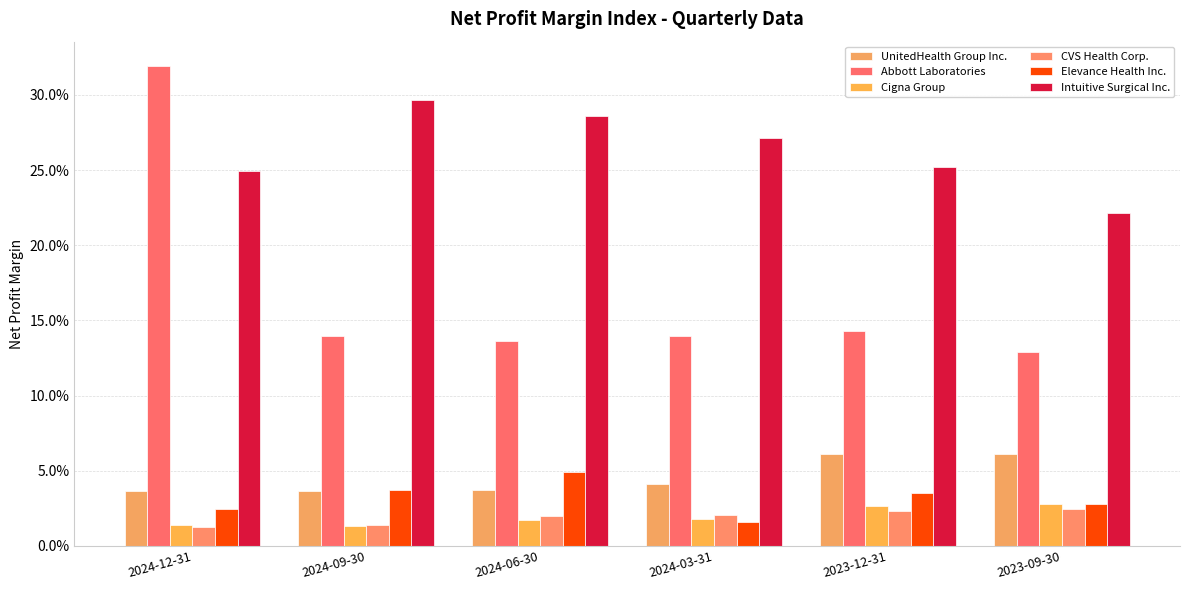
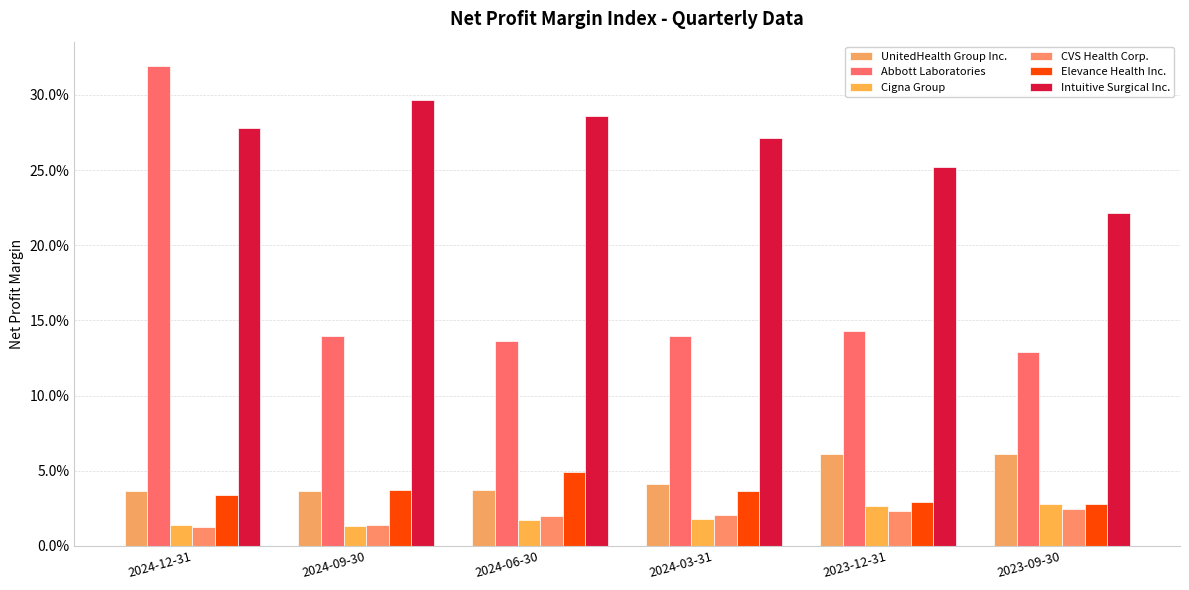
  {
    "Elevance Health Inc.": {
-     "2024-12-31": "2.4%",
+     "2024-12-31": "3.4%",
      "2024-09-30": "3.7%",
      "2024-06-30": "4.9%",
-     "2024-03-31": "1.6%",
-     "2023-12-31": "3.5%",
+     "2024-03-31": "3.7%",
+     "2023-12-31": "2.9%",
      "2023-09-30": "2.8%"
    },
    "Intuitive Surgical Inc.": {
-     "2024-12-31": "24.9%",
+     "2024-12-31": "27.8%",
      "2024-09-30": "29.7%",
      "2024-06-30": "28.6%",
      "2024-03-31": "27.2%",
      "2023-12-31": "25.2%",
      "2023-09-30": "22.1%"
    }
  }
